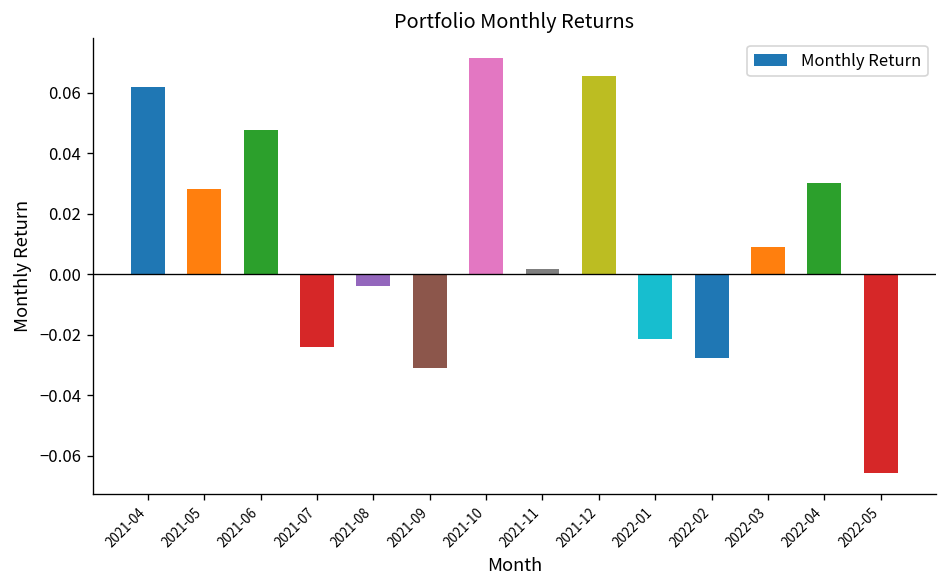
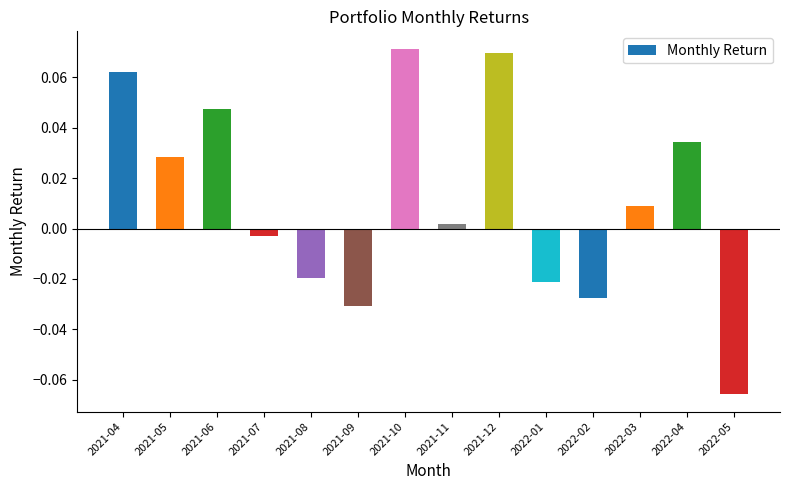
  {
    "2021-04": 0.062,
    "2021-05": 0.028,
    "2021-06": 0.048,
-   "2021-07": -0.024,
-   "2021-08": -0.004,
+   "2021-07": -0.003,
+   "2021-08": -0.019,
    "2021-09": -0.031,
    "2021-10": 0.071,
    "2021-11": 0.002,
-   "2021-12": 0.066,
+   "2021-12": 0.070,
    "2022-01": -0.021,
    "2022-02": -0.028,
    "2022-03": 0.009,
-   "2022-04": 0.030,
+   "2022-04": 0.034,
    "2022-05": -0.066
  }
